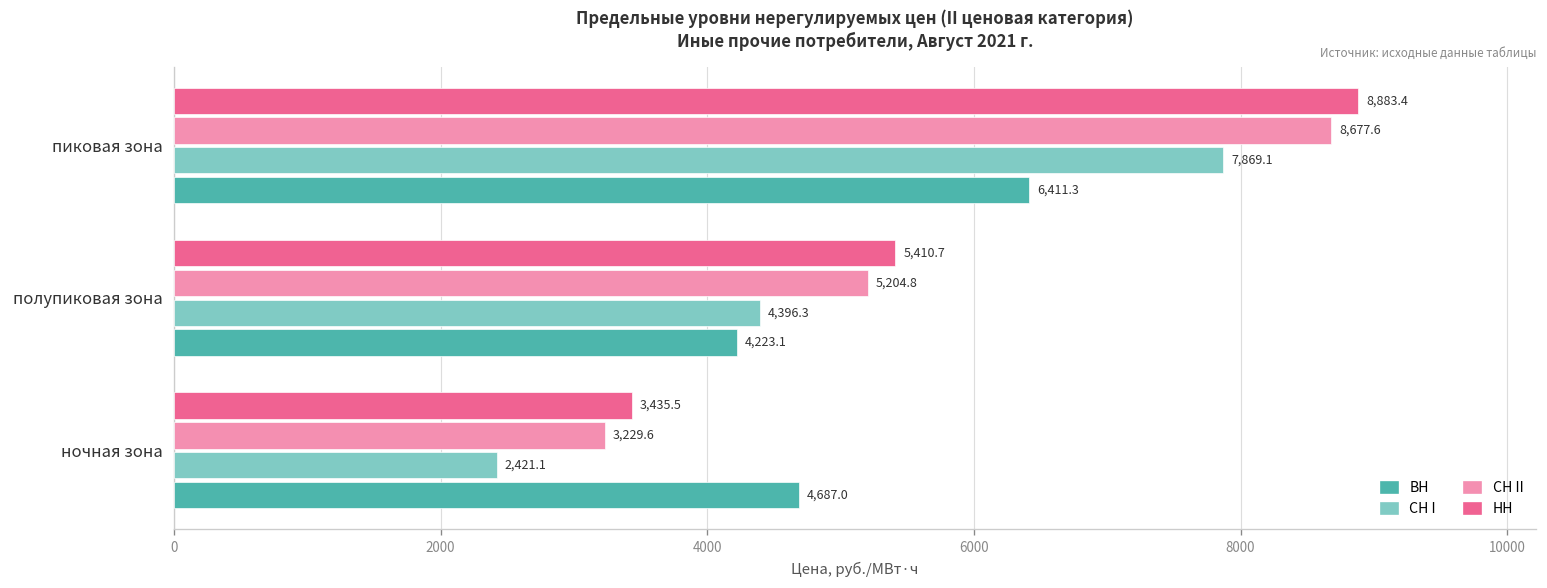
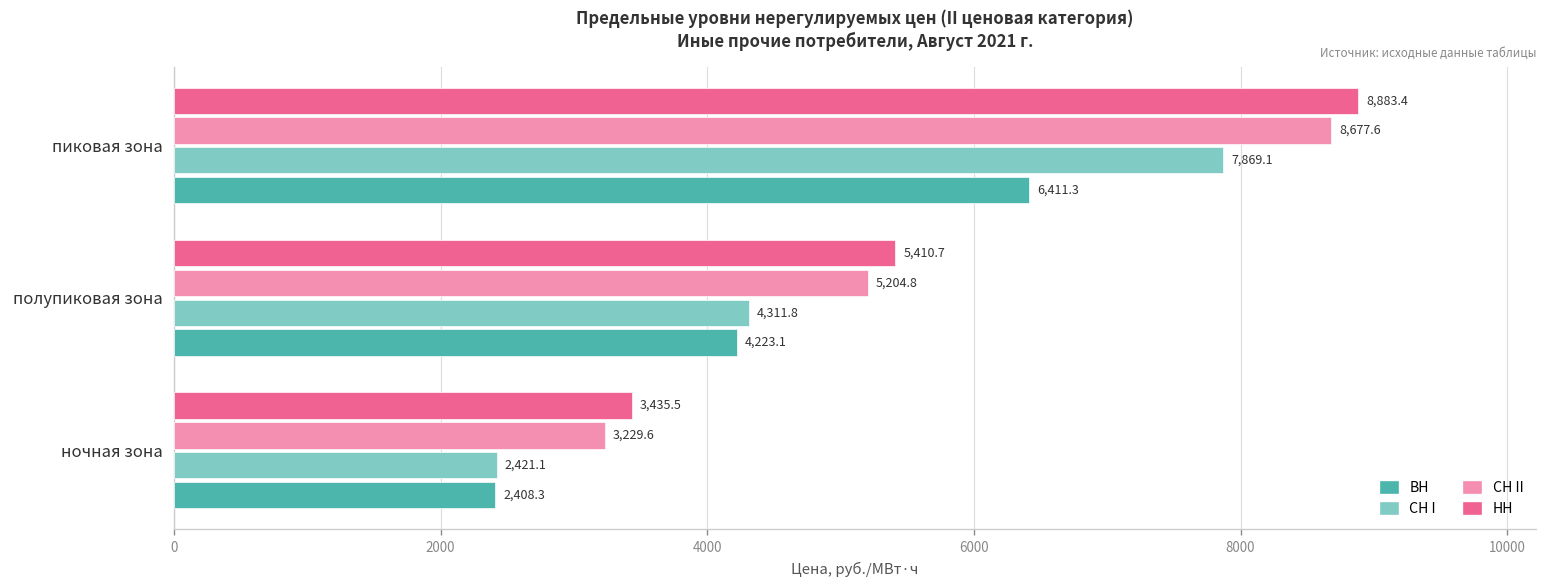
  {
    "ВН": {
      "пиковая зона": "6,411.3",
      "полупиковая зона": "4,223.1",
-     "ночная зона": "4,687.0"
+     "ночная зона": "2,408.3"
    },
    "СН I": {
      "пиковая зона": "7,869.1",
-     "полупиковая зона": "4,396.3",
+     "полупиковая зона": "4,311.8",
      "ночная зона": "2,421.1"
    }
  }
